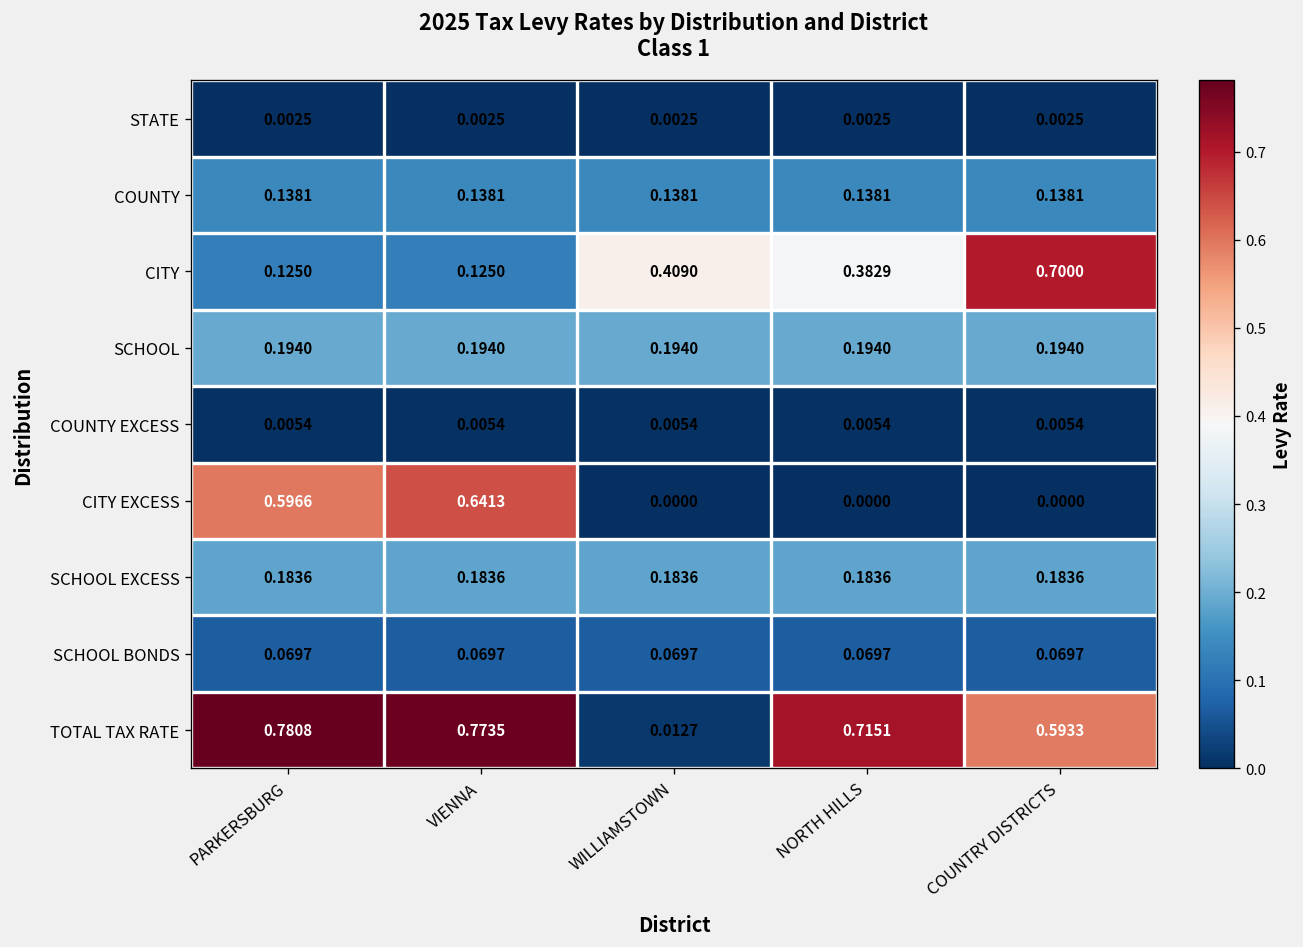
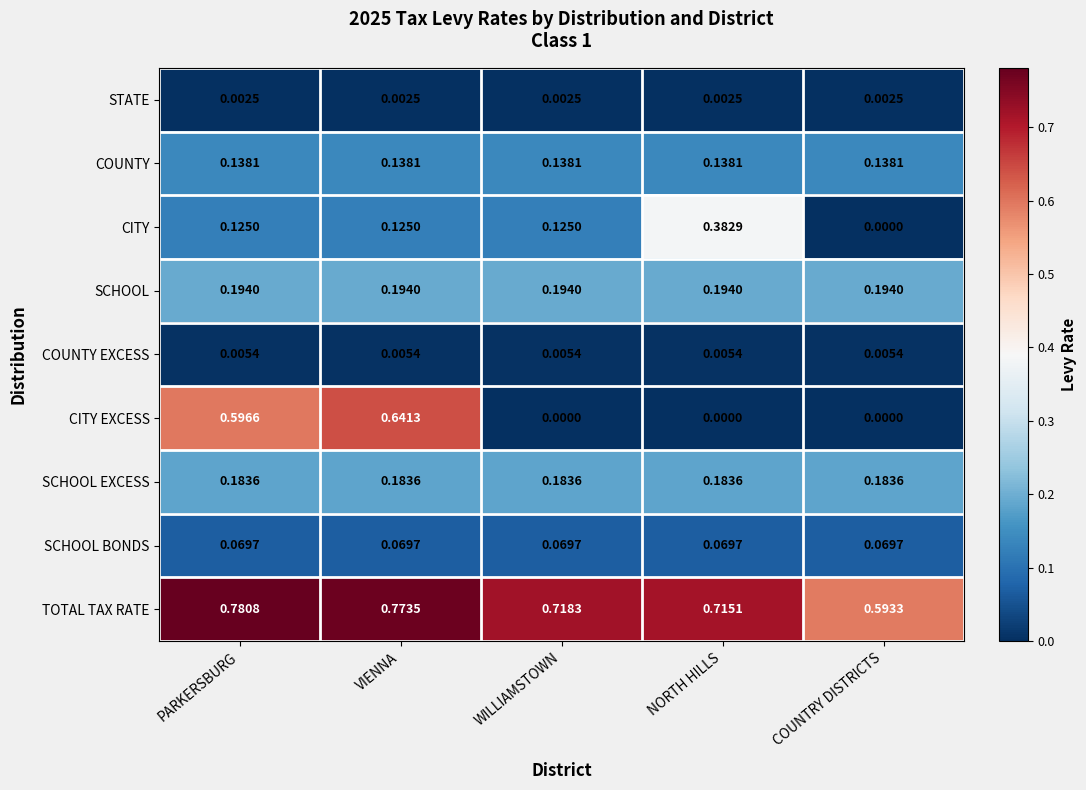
  {
    "STATE": {
      "PARKERSBURG": 0.0025,
      "VIENNA": 0.0025,
      "WILLIAMSTOWN": 0.0025,
      "NORTH HILLS": 0.0025,
      "COUNTRY DISTRICTS": 0.0025
    },
    "COUNTY": {
      "PARKERSBURG": 0.1381,
      "VIENNA": 0.1381,
      "WILLIAMSTOWN": 0.1381,
      "NORTH HILLS": 0.1381,
      "COUNTRY DISTRICTS": 0.1381
    },
    "CITY": {
      "PARKERSBURG": 0.1250,
      "VIENNA": 0.1250,
-     "WILLIAMSTOWN": 0.4090,
+     "WILLIAMSTOWN": 0.1250,
      "NORTH HILLS": 0.3829,
-     "COUNTRY DISTRICTS": 0.7000
+     "COUNTRY DISTRICTS": 0.0000
    },
    "SCHOOL": {
      "PARKERSBURG": 0.1940,
      "VIENNA": 0.1940,
      "WILLIAMSTOWN": 0.1940,
      "NORTH HILLS": 0.1940,
      "COUNTRY DISTRICTS": 0.1940
    },
    "COUNTY EXCESS": {
      "PARKERSBURG": 0.0054,
      "VIENNA": 0.0054,
      "WILLIAMSTOWN": 0.0054,
      "NORTH HILLS": 0.0054,
      "COUNTRY DISTRICTS": 0.0054
    },
    "CITY EXCESS": {
      "PARKERSBURG": 0.5966,
      "VIENNA": 0.6413,
      "WILLIAMSTOWN": 0.0000,
      "NORTH HILLS": 0.0000,
      "COUNTRY DISTRICTS": 0.0000
    },
    "SCHOOL EXCESS": {
      "PARKERSBURG": 0.1836,
      "VIENNA": 0.1836,
      "WILLIAMSTOWN": 0.1836,
      "NORTH HILLS": 0.1836,
      "COUNTRY DISTRICTS": 0.1836
    },
    "SCHOOL BONDS": {
      "PARKERSBURG": 0.0697,
      "VIENNA": 0.0697,
      "WILLIAMSTOWN": 0.0697,
      "NORTH HILLS": 0.0697,
      "COUNTRY DISTRICTS": 0.0697
    },
    "TOTAL TAX RATE": {
      "PARKERSBURG": 0.7808,
      "VIENNA": 0.7735,
-     "WILLIAMSTOWN": 0.0127,
+     "WILLIAMSTOWN": 0.7183,
      "NORTH HILLS": 0.7151,
      "COUNTRY DISTRICTS": 0.5933
    }
  }
